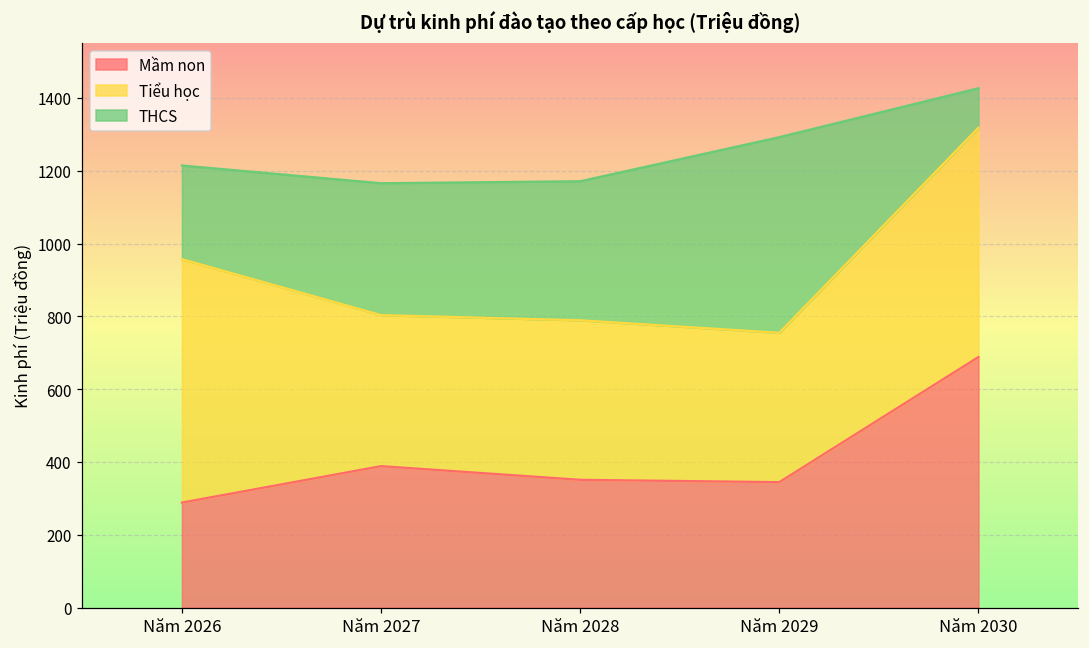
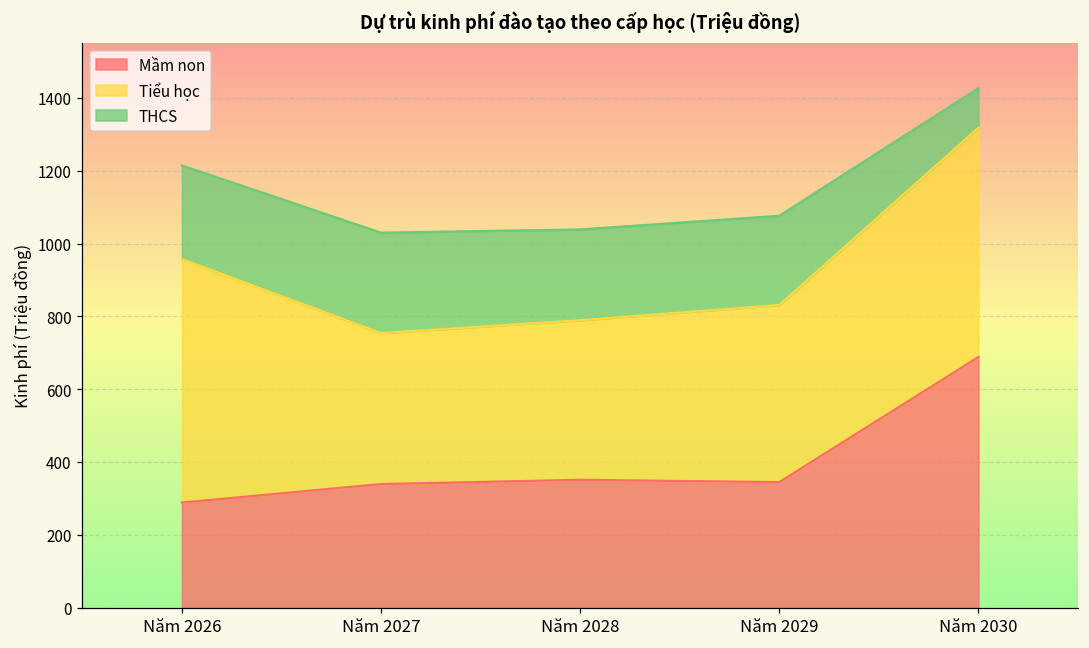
  {
    "Mầm non": {
      "Năm 2026": 290,
-     "Năm 2027": 390,
+     "Năm 2027": 340,
      "Năm 2028": 350,
      "Năm 2029": 340,
      "Năm 2030": 690
    },
    "Tiểu học": {
      "Năm 2026": 670,
      "Năm 2027": 410,
      "Năm 2028": 440,
-     "Năm 2029": 410,
+     "Năm 2029": 490,
      "Năm 2030": 630
    },
    "THCS": {
      "Năm 2026": 260,
-     "Năm 2027": 360,
-     "Năm 2028": 380,
-     "Năm 2029": 540,
+     "Năm 2027": 280,
+     "Năm 2028": 250,
+     "Năm 2029": 250,
      "Năm 2030": 110
    }
  }
